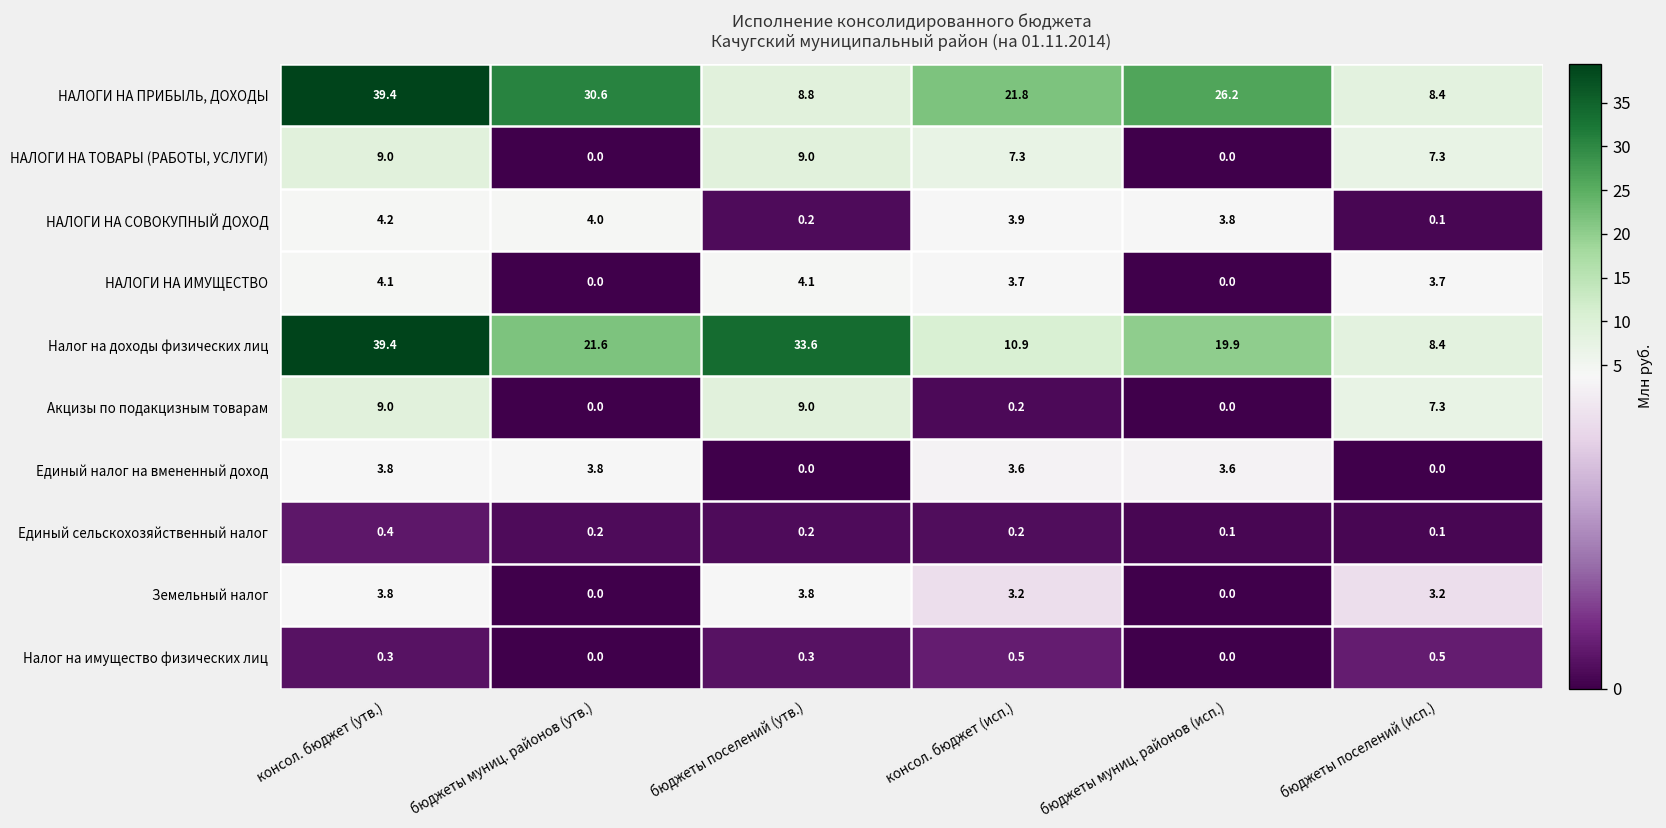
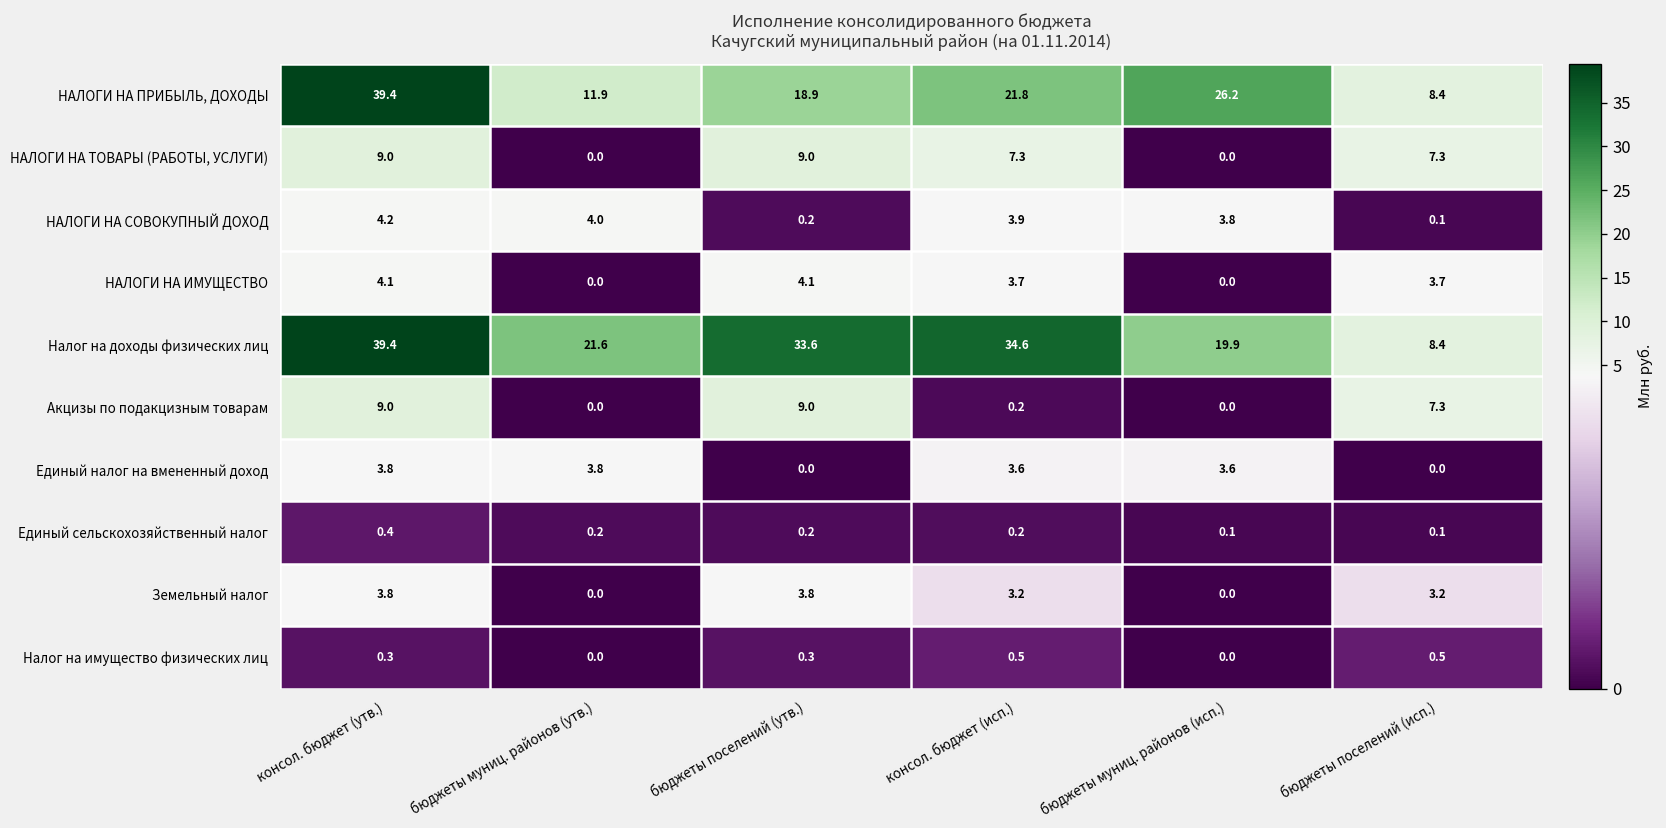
  {
    "НАЛОГИ НА ПРИБЫЛЬ, ДОХОДЫ": {
      "консол. бюджет (утв.)": 39.4,
-     "бюджеты муниц. районов (утв.)": 30.6,
-     "бюджеты поселений (утв.)": 8.8,
+     "бюджеты муниц. районов (утв.)": 11.9,
+     "бюджеты поселений (утв.)": 18.9,
      "консол. бюджет (исп.)": 21.8,
      "бюджеты муниц. районов (исп.)": 26.2,
      "бюджеты поселений (исп.)": 8.4
    },
    "НАЛОГИ НА ТОВАРЫ (РАБОТЫ, УСЛУГИ)": {
      "консол. бюджет (утв.)": 9.0,
      "бюджеты муниц. районов (утв.)": 0.0,
      "бюджеты поселений (утв.)": 9.0,
      "консол. бюджет (исп.)": 7.3,
      "бюджеты муниц. районов (исп.)": 0.0,
      "бюджеты поселений (исп.)": 7.3
    },
    "НАЛОГИ НА СОВОКУПНЫЙ ДОХОД": {
      "консол. бюджет (утв.)": 4.2,
      "бюджеты муниц. районов (утв.)": 4.0,
      "бюджеты поселений (утв.)": 0.2,
      "консол. бюджет (исп.)": 3.9,
      "бюджеты муниц. районов (исп.)": 3.8,
      "бюджеты поселений (исп.)": 0.1
    },
    "НАЛОГИ НА ИМУЩЕСТВО": {
      "консол. бюджет (утв.)": 4.1,
      "бюджеты муниц. районов (утв.)": 0.0,
      "бюджеты поселений (утв.)": 4.1,
      "консол. бюджет (исп.)": 3.7,
      "бюджеты муниц. районов (исп.)": 0.0,
      "бюджеты поселений (исп.)": 3.7
    },
    "Налог на доходы физических лиц": {
      "консол. бюджет (утв.)": 39.4,
      "бюджеты муниц. районов (утв.)": 21.6,
      "бюджеты поселений (утв.)": 33.6,
-     "консол. бюджет (исп.)": 10.9,
+     "консол. бюджет (исп.)": 34.6,
      "бюджеты муниц. районов (исп.)": 19.9,
      "бюджеты поселений (исп.)": 8.4
    },
    "Акцизы по подакцизным товарам": {
      "консол. бюджет (утв.)": 9.0,
      "бюджеты муниц. районов (утв.)": 0.0,
      "бюджеты поселений (утв.)": 9.0,
      "консол. бюджет (исп.)": 0.2,
      "бюджеты муниц. районов (исп.)": 0.0,
      "бюджеты поселений (исп.)": 7.3
    },
    "Единый налог на вмененный доход": {
      "консол. бюджет (утв.)": 3.8,
      "бюджеты муниц. районов (утв.)": 3.8,
      "бюджеты поселений (утв.)": 0.0,
      "консол. бюджет (исп.)": 3.6,
      "бюджеты муниц. районов (исп.)": 3.6,
      "бюджеты поселений (исп.)": 0.0
    },
    "Единый сельскохозяйственный налог": {
      "консол. бюджет (утв.)": 0.4,
      "бюджеты муниц. районов (утв.)": 0.2,
      "бюджеты поселений (утв.)": 0.2,
      "консол. бюджет (исп.)": 0.2,
      "бюджеты муниц. районов (исп.)": 0.1,
      "бюджеты поселений (исп.)": 0.1
    },
    "Земельный налог": {
      "консол. бюджет (утв.)": 3.8,
      "бюджеты муниц. районов (утв.)": 0.0,
      "бюджеты поселений (утв.)": 3.8,
      "консол. бюджет (исп.)": 3.2,
      "бюджеты муниц. районов (исп.)": 0.0,
      "бюджеты поселений (исп.)": 3.2
    },
    "Налог на имущество физических лиц": {
      "консол. бюджет (утв.)": 0.3,
      "бюджеты муниц. районов (утв.)": 0.0,
      "бюджеты поселений (утв.)": 0.3,
      "консол. бюджет (исп.)": 0.5,
      "бюджеты муниц. районов (исп.)": 0.0,
      "бюджеты поселений (исп.)": 0.5
    }
  }
